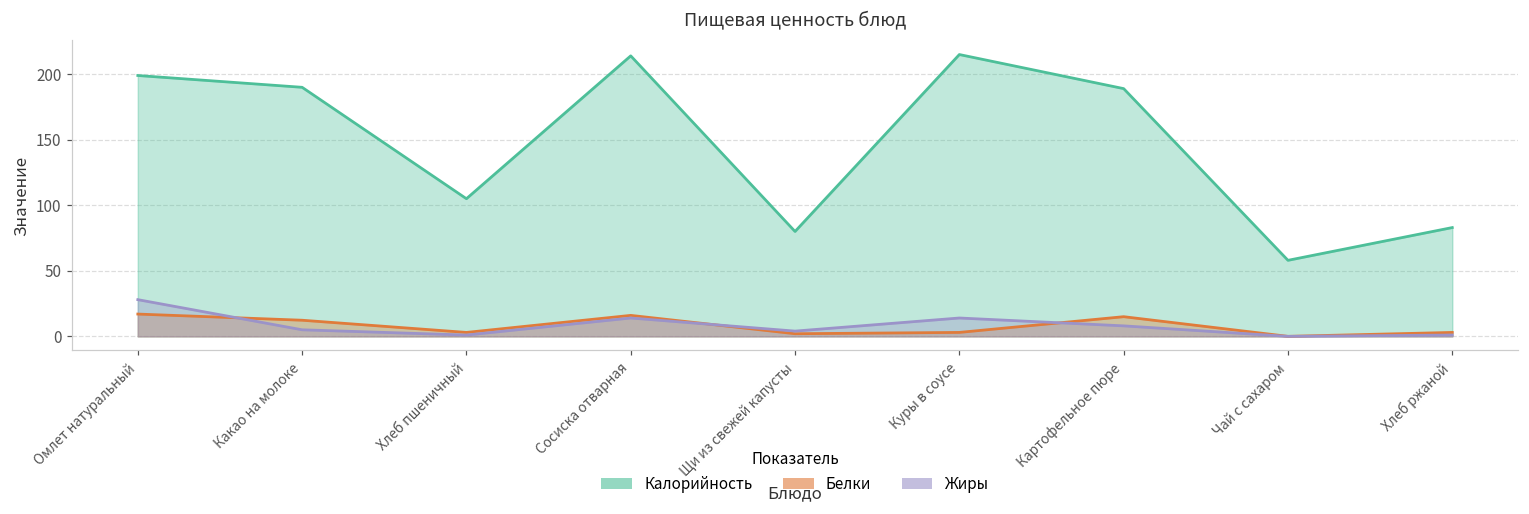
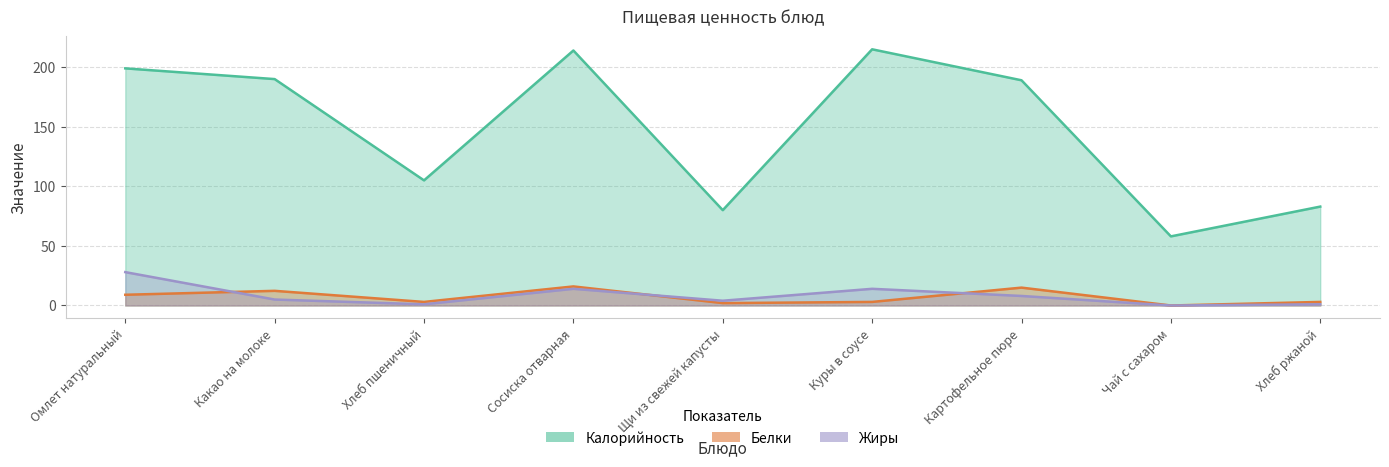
  {
    "Белки": {
-     "Омлет натуральный": 17,
+     "Омлет натуральный": 9,
      "Какао на молоке": 12,
      "Куры в соусе": 3,
      "Картофельное пюре": 15
    }
  }
